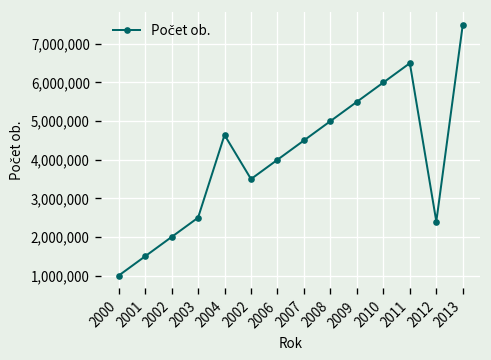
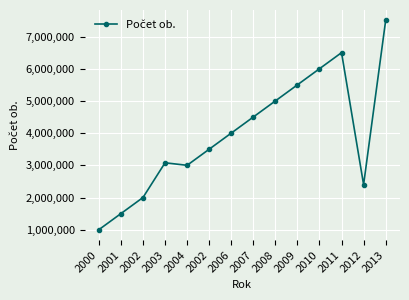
  {
    "2000": "1,000,000",
    "2001": "1,500,000",
-   "2003": "2,500,000",
-   "2004": "4,600,000",
+   "2003": "3,100,000",
+   "2004": "3,000,000",
    "2006": "4,000,000",
    "2007": "4,500,000",
    "2008": "5,000,000",
    "2009": "5,500,000",
    "2010": "6,000,000",
    "2011": "6,500,000",
    "2012": "2,400,000",
    "2013": "7,500,000"
  }
